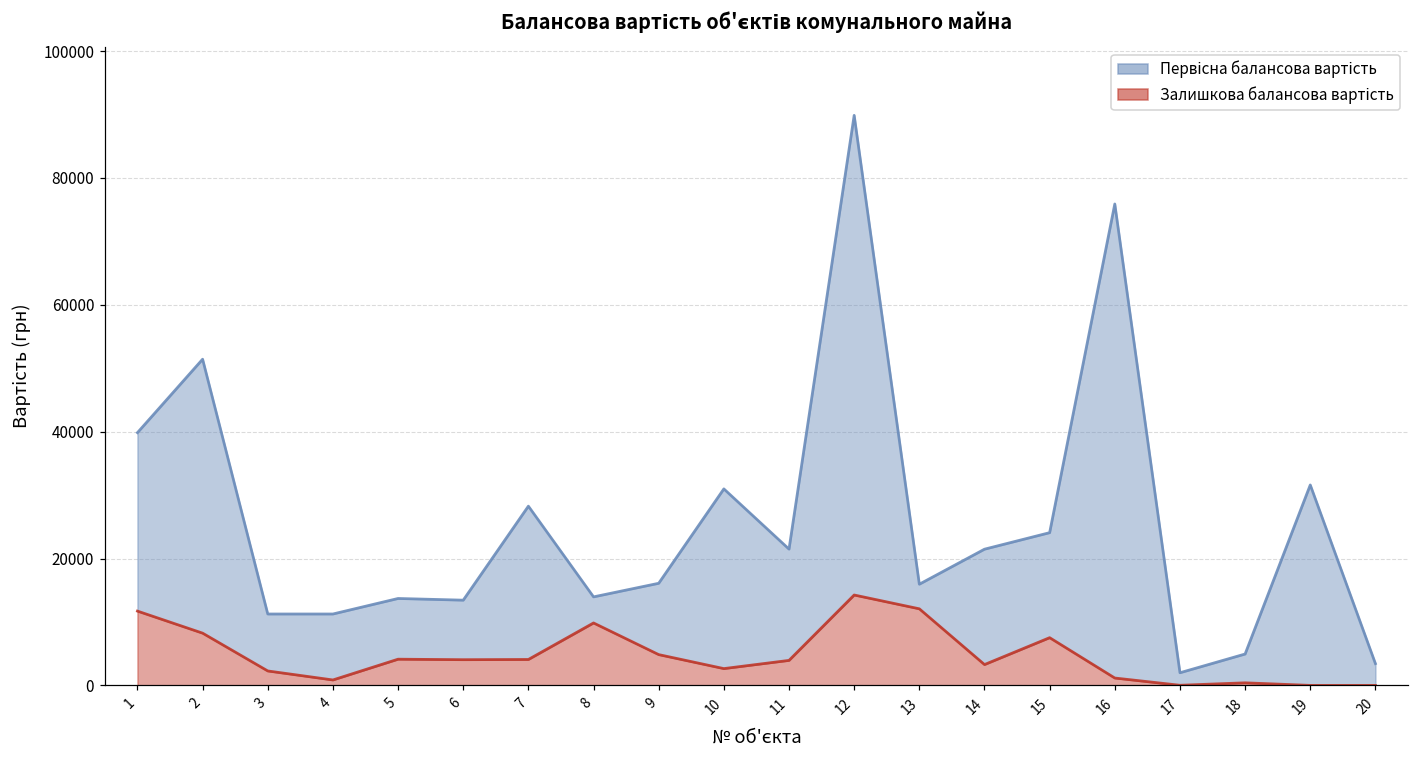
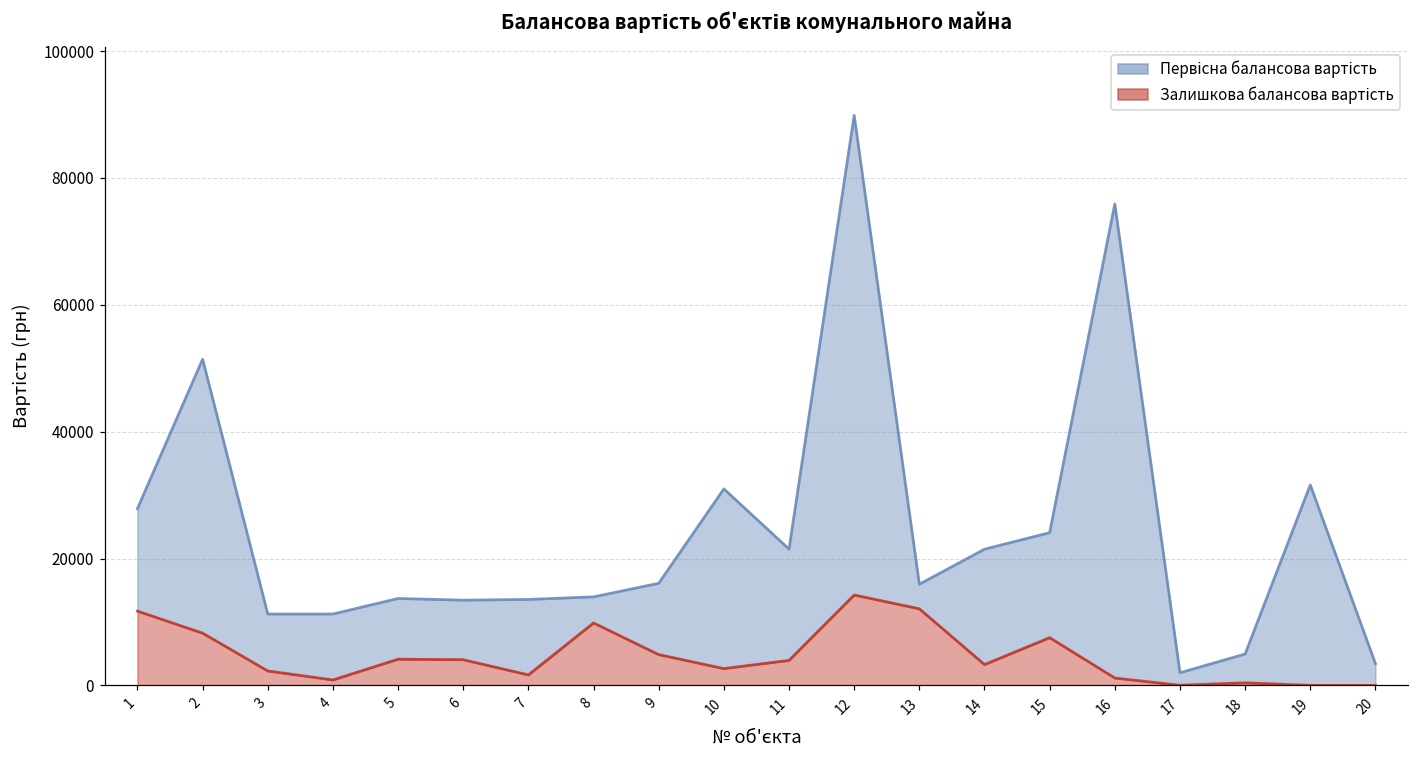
  {
    "Первісна балансова вартість": {
-     "1": 40000,
+     "1": 28000,
      "2": 51000,
      "3": 11000,
      "4": 11000,
      "5": 14000,
      "6": 13000,
-     "7": 28000,
+     "7": 14000,
      "8": 14000,
      "9": 16000,
      "10": 31000,
      "11": 21000,
      "12": 90000,
      "13": 16000,
      "14": 21000,
      "15": 24000,
      "16": 76000,
      "17": 2000,
      "18": 5000,
      "19": 32000,
      "20": 3000
    },
    "Залишкова балансова вартість": {
      "1": 12000,
      "2": 8000,
      "3": 2000,
      "4": 1000,
      "5": 4000,
      "6": 4000,
-     "7": 4000,
+     "7": 2000,
      "8": 10000,
      "9": 5000,
      "10": 3000,
      "11": 4000,
      "12": 14000,
      "13": 12000,
      "14": 3000,
      "15": 8000,
      "16": 1000,
      "17": 0,
      "18": 0,
      "19": 0,
      "20": 0
    }
  }
